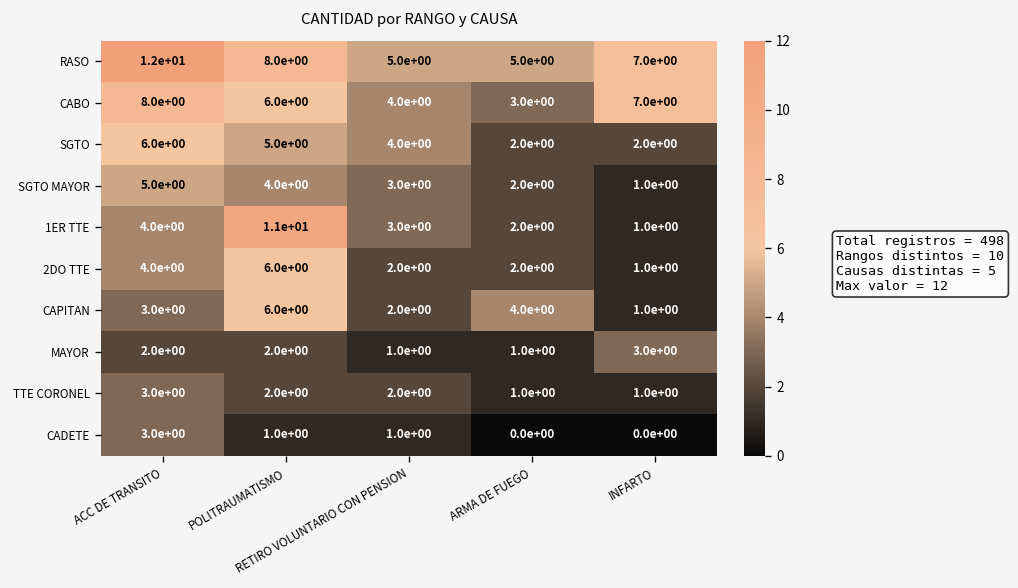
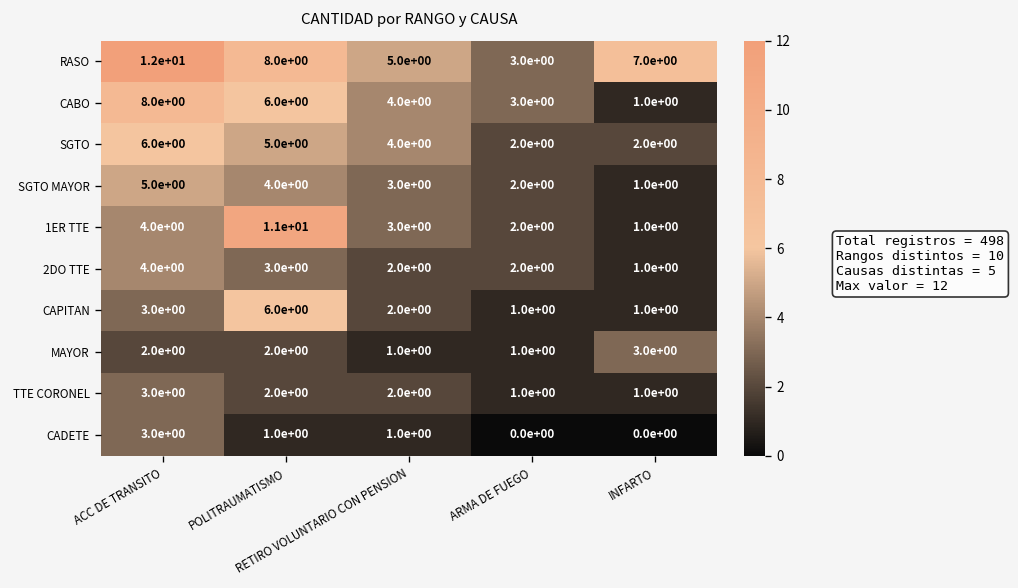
  {
    "RASO": {
      "ACC DE TRANSITO": "1.2e+01",
      "POLITRAUMATISMO": "8.0e+00",
      "RETIRO VOLUNTARIO CON PENSION": "5.0e+00",
-     "ARMA DE FUEGO": "5.0e+00",
+     "ARMA DE FUEGO": "3.0e+00",
      "INFARTO": "7.0e+00"
    },
    "CABO": {
      "ACC DE TRANSITO": "8.0e+00",
      "POLITRAUMATISMO": "6.0e+00",
      "RETIRO VOLUNTARIO CON PENSION": "4.0e+00",
      "ARMA DE FUEGO": "3.0e+00",
-     "INFARTO": "7.0e+00"
+     "INFARTO": "1.0e+00"
    },
    "SGTO": {
      "ACC DE TRANSITO": "6.0e+00",
      "POLITRAUMATISMO": "5.0e+00",
      "RETIRO VOLUNTARIO CON PENSION": "4.0e+00",
      "ARMA DE FUEGO": "2.0e+00",
      "INFARTO": "2.0e+00"
    },
    "SGTO MAYOR": {
      "ACC DE TRANSITO": "5.0e+00",
      "POLITRAUMATISMO": "4.0e+00",
      "RETIRO VOLUNTARIO CON PENSION": "3.0e+00",
      "ARMA DE FUEGO": "2.0e+00",
      "INFARTO": "1.0e+00"
    },
    "1ER TTE": {
      "ACC DE TRANSITO": "4.0e+00",
      "POLITRAUMATISMO": "1.1e+01",
      "RETIRO VOLUNTARIO CON PENSION": "3.0e+00",
      "ARMA DE FUEGO": "2.0e+00",
      "INFARTO": "1.0e+00"
    },
    "2DO TTE": {
      "ACC DE TRANSITO": "4.0e+00",
-     "POLITRAUMATISMO": "6.0e+00",
+     "POLITRAUMATISMO": "3.0e+00",
      "RETIRO VOLUNTARIO CON PENSION": "2.0e+00",
      "ARMA DE FUEGO": "2.0e+00",
      "INFARTO": "1.0e+00"
    },
    "CAPITAN": {
      "ACC DE TRANSITO": "3.0e+00",
      "POLITRAUMATISMO": "6.0e+00",
      "RETIRO VOLUNTARIO CON PENSION": "2.0e+00",
-     "ARMA DE FUEGO": "4.0e+00",
+     "ARMA DE FUEGO": "1.0e+00",
      "INFARTO": "1.0e+00"
    },
    "MAYOR": {
      "ACC DE TRANSITO": "2.0e+00",
      "POLITRAUMATISMO": "2.0e+00",
      "RETIRO VOLUNTARIO CON PENSION": "1.0e+00",
      "ARMA DE FUEGO": "1.0e+00",
      "INFARTO": "3.0e+00"
    },
    "TTE CORONEL": {
      "ACC DE TRANSITO": "3.0e+00",
      "POLITRAUMATISMO": "2.0e+00",
      "RETIRO VOLUNTARIO CON PENSION": "2.0e+00",
      "ARMA DE FUEGO": "1.0e+00",
      "INFARTO": "1.0e+00"
    },
    "CADETE": {
      "ACC DE TRANSITO": "3.0e+00",
      "POLITRAUMATISMO": "1.0e+00",
      "RETIRO VOLUNTARIO CON PENSION": "1.0e+00",
      "ARMA DE FUEGO": "0.0e+00",
      "INFARTO": "0.0e+00"
    }
  }
